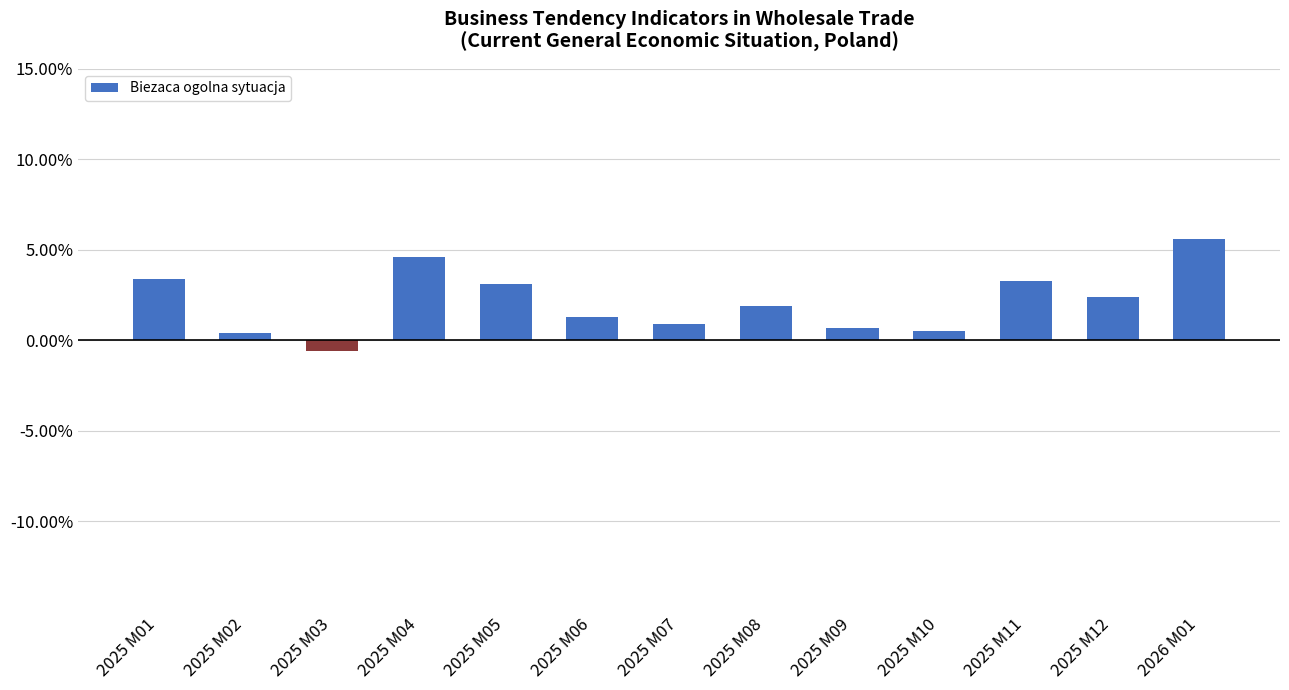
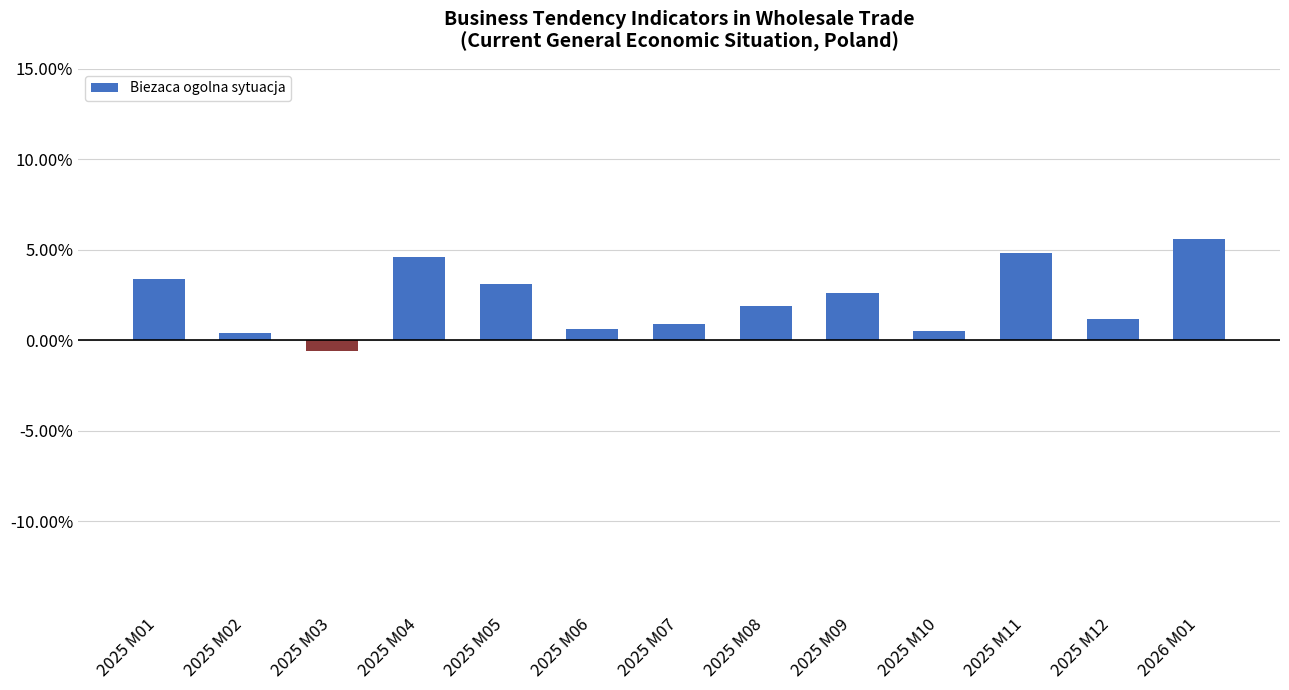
  {
    "2025 M01": "3.4%",
    "2025 M02": "0.4%",
    "2025 M03": "-0.6%",
    "2025 M04": "4.6%",
    "2025 M05": "3.1%",
-   "2025 M06": "1.3%",
+   "2025 M06": "0.6%",
    "2025 M07": "0.9%",
    "2025 M08": "1.9%",
-   "2025 M09": "0.7%",
+   "2025 M09": "2.6%",
    "2025 M10": "0.5%",
-   "2025 M11": "3.3%",
-   "2025 M12": "2.4%",
+   "2025 M11": "4.8%",
+   "2025 M12": "1.2%",
    "2026 M01": "5.6%"
  }
